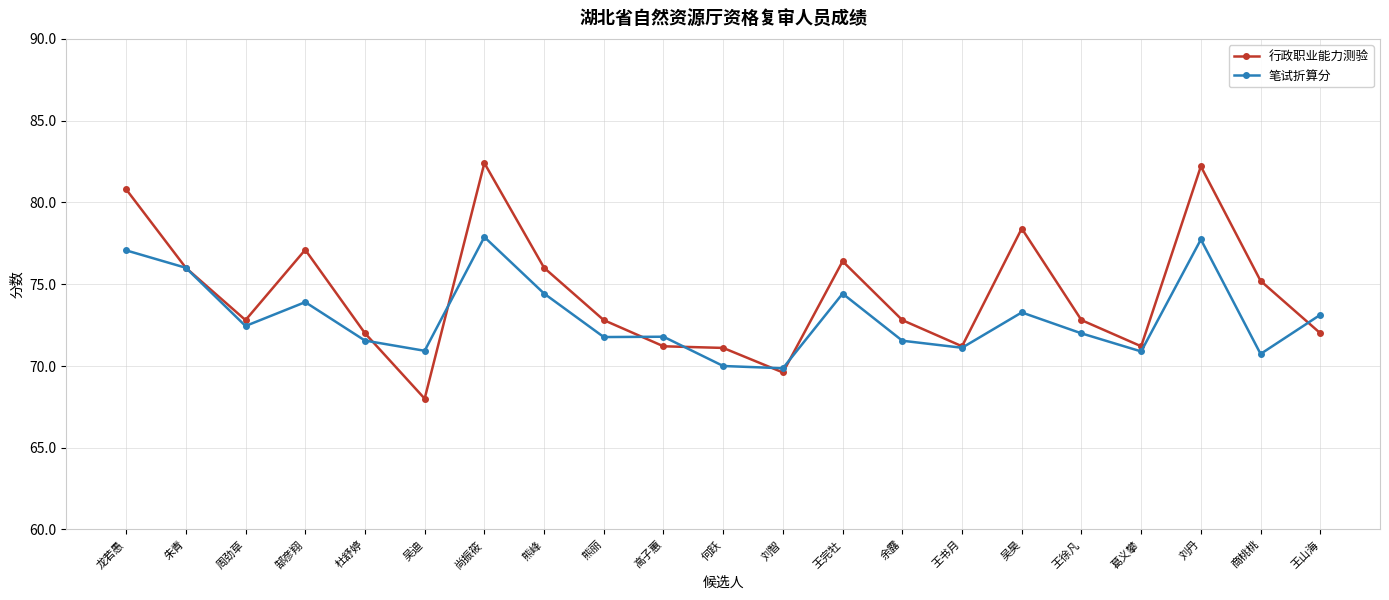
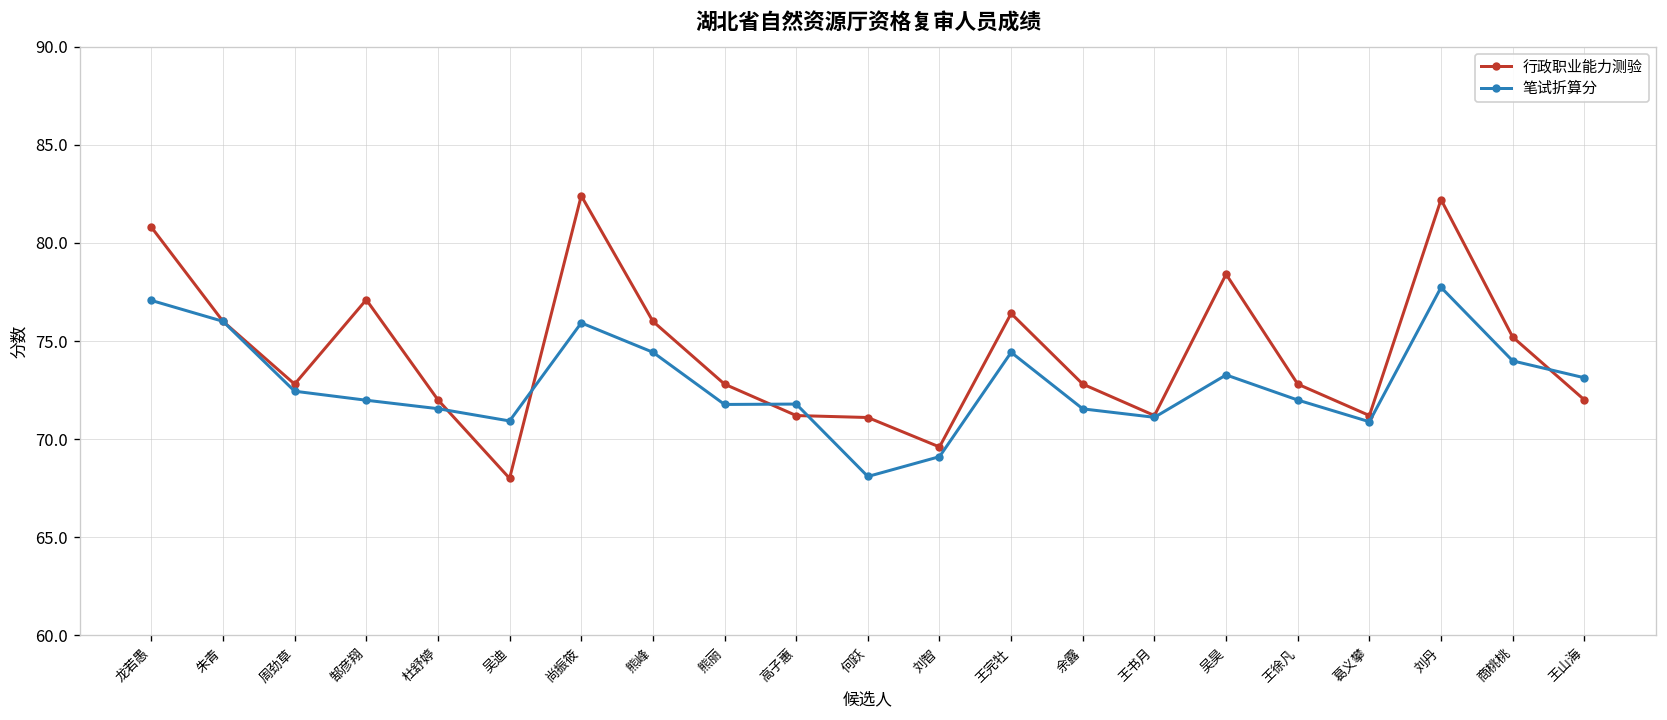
  {
    "行政职业能力测验": {
      "龙若愚": 80.8,
      "周劲草": 72.8,
      "郜彦翔": 77.1,
      "杜舒婷": 72.0,
      "吴迪": 68.0,
      "尚振筱": 82.4,
      "熊峰": 76.0,
      "熊丽": 72.8,
      "高子蕙": 71.2,
      "何跃": 71.1,
      "刘智": 69.6,
      "王完牡": 76.4,
      "余露": 72.8,
      "吴昊": 78.4,
      "王徐凡": 72.8,
      "葛义攀": 71.2,
      "刘丹": 82.2,
      "商桃桃": 75.2,
      "王山海": 72.0
    },
    "笔试折算分": {
      "龙若愚": 77.1,
      "周劲草": 72.4,
-     "郜彦翔": 73.9,
+     "郜彦翔": 72.0,
      "杜舒婷": 71.6,
      "吴迪": 70.9,
-     "尚振筱": 77.9,
+     "尚振筱": 75.9,
      "熊峰": 74.4,
      "熊丽": 71.8,
      "高子蕙": 71.8,
-     "何跃": 70.0,
-     "刘智": 69.9,
+     "何跃": 68.1,
+     "刘智": 69.1,
      "王完牡": 74.4,
      "余露": 71.5,
      "吴昊": 73.3,
      "王徐凡": 72.0,
      "葛义攀": 70.9,
      "刘丹": 77.7,
-     "商桃桃": 70.7,
+     "商桃桃": 74.0,
      "王山海": 73.1
    }
  }
